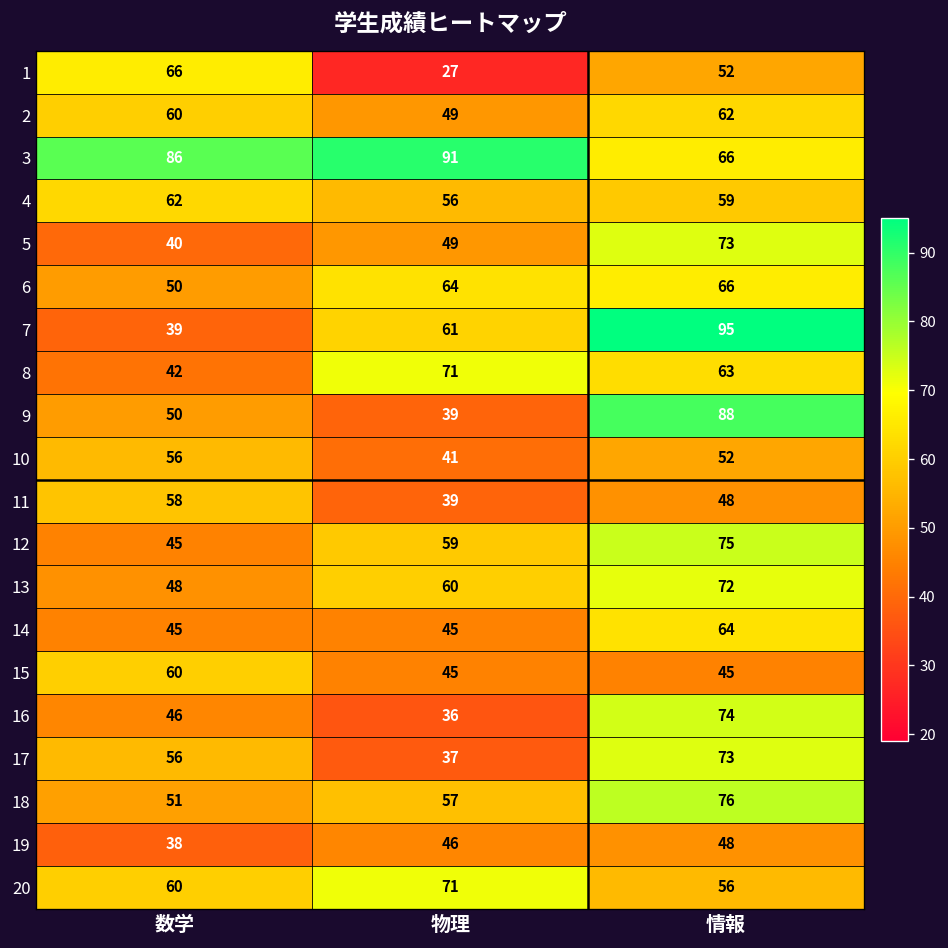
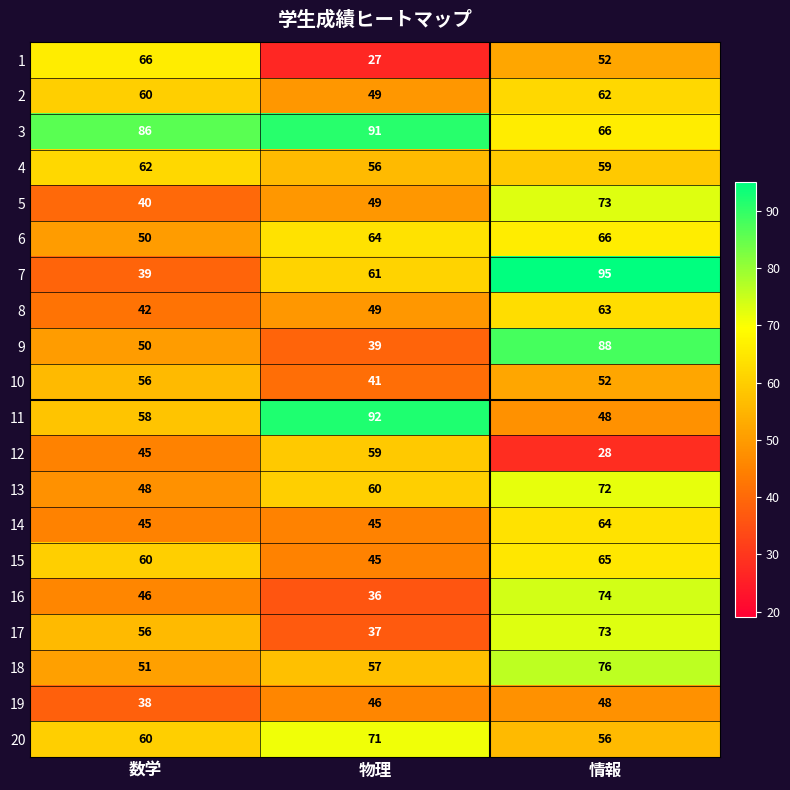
  {
    "1": {
      "数学": 66,
      "物理": 27,
      "情報": 52
    },
    "2": {
      "数学": 60,
      "物理": 49,
      "情報": 62
    },
    "3": {
      "数学": 86,
      "物理": 91,
      "情報": 66
    },
    "4": {
      "数学": 62,
      "物理": 56,
      "情報": 59
    },
    "5": {
      "数学": 40,
      "物理": 49,
      "情報": 73
    },
    "6": {
      "数学": 50,
      "物理": 64,
      "情報": 66
    },
    "7": {
      "数学": 39,
      "物理": 61,
      "情報": 95
    },
    "8": {
      "数学": 42,
-     "物理": 71,
+     "物理": 49,
      "情報": 63
    },
    "9": {
      "数学": 50,
      "物理": 39,
      "情報": 88
    },
    "10": {
      "数学": 56,
      "物理": 41,
      "情報": 52
    },
    "11": {
      "数学": 58,
-     "物理": 39,
+     "物理": 92,
      "情報": 48
    },
    "12": {
      "数学": 45,
      "物理": 59,
-     "情報": 75
+     "情報": 28
    },
    "13": {
      "数学": 48,
      "物理": 60,
      "情報": 72
    },
    "14": {
      "数学": 45,
      "物理": 45,
      "情報": 64
    },
    "15": {
      "数学": 60,
      "物理": 45,
-     "情報": 45
+     "情報": 65
    },
    "16": {
      "数学": 46,
      "物理": 36,
      "情報": 74
    },
    "17": {
      "数学": 56,
      "物理": 37,
      "情報": 73
    },
    "18": {
      "数学": 51,
      "物理": 57,
      "情報": 76
    },
    "19": {
      "数学": 38,
      "物理": 46,
      "情報": 48
    },
    "20": {
      "数学": 60,
      "物理": 71,
      "情報": 56
    }
  }
